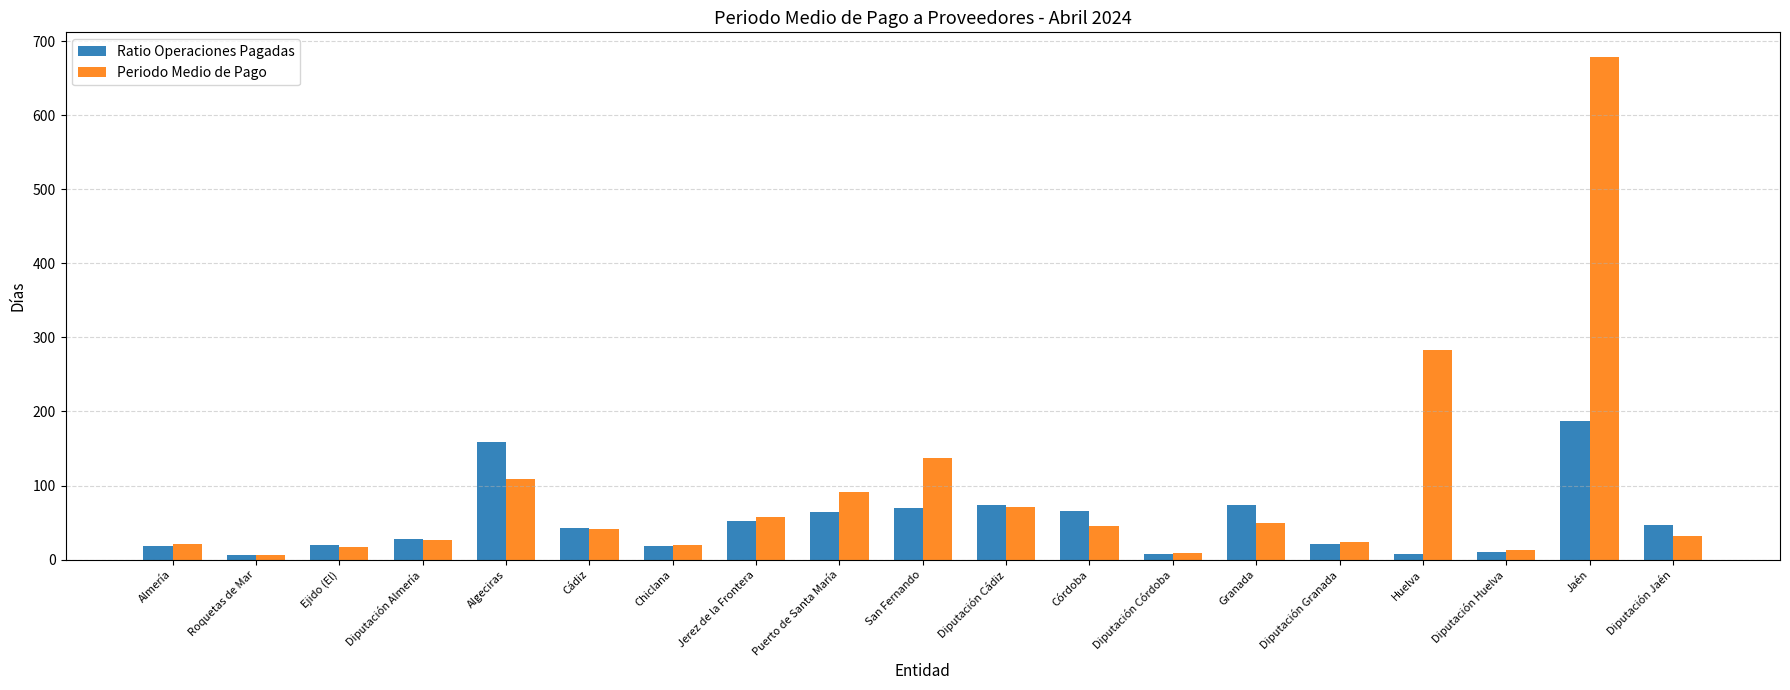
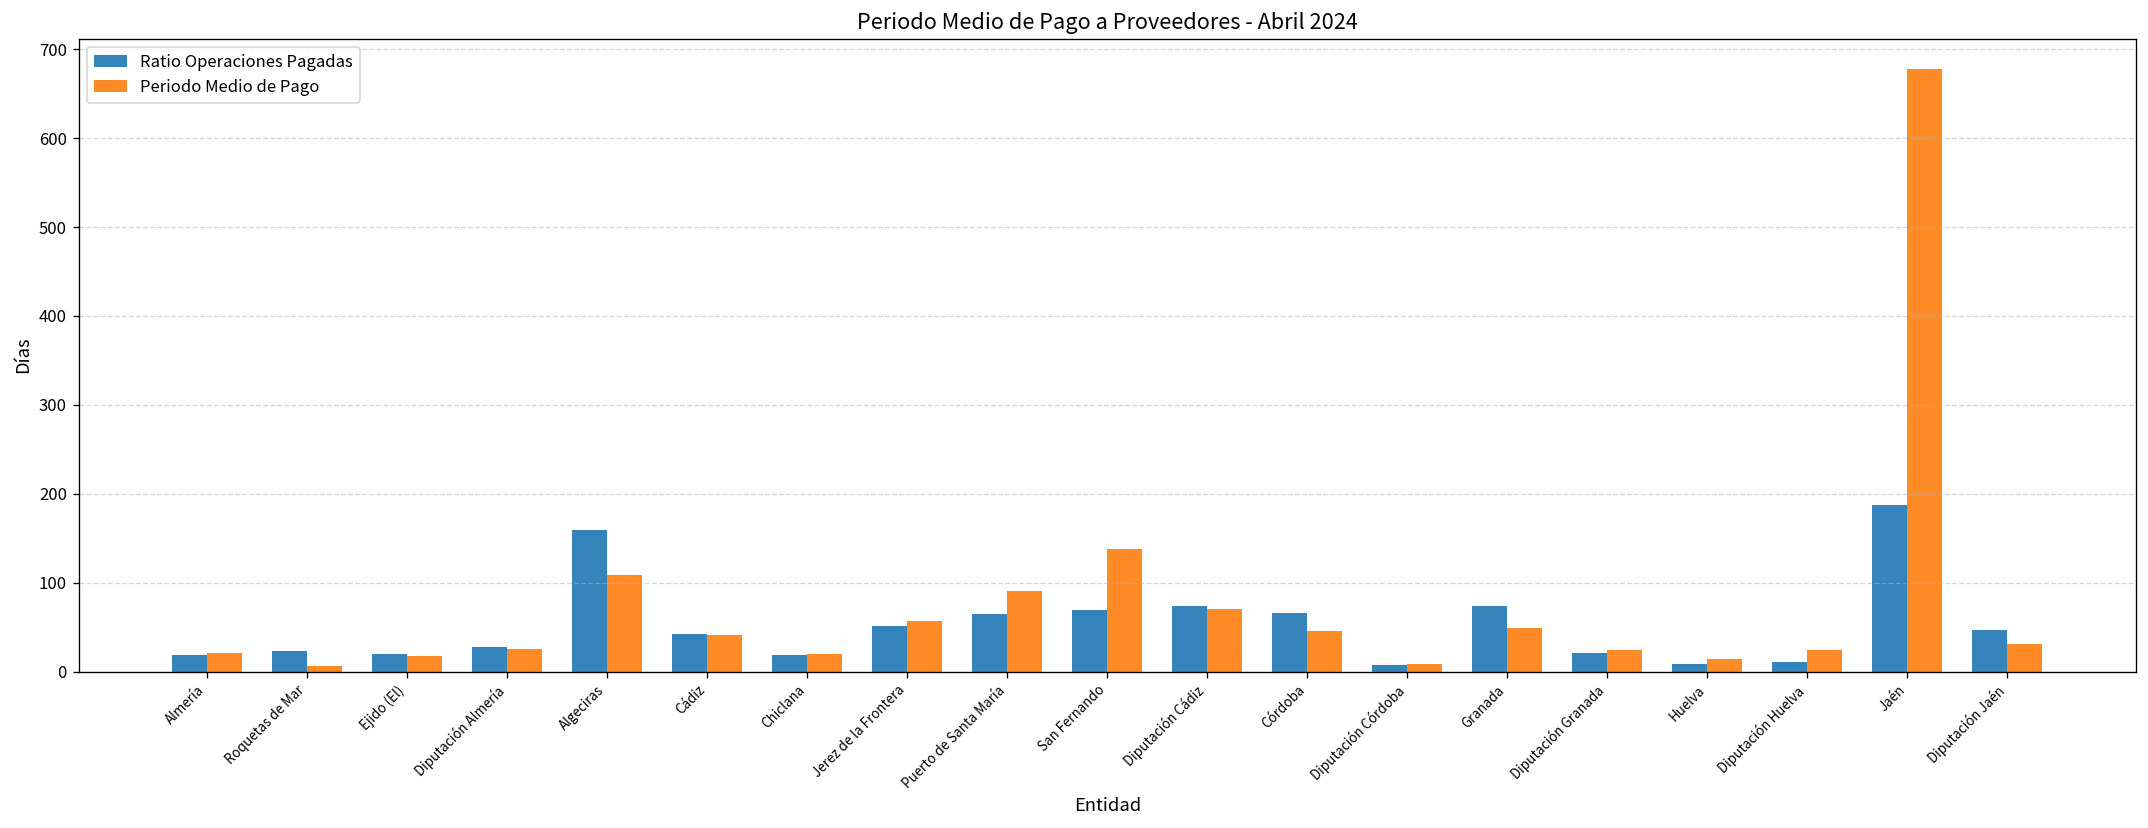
  {
    "Ratio Operaciones Pagadas": {
      "Almería": 20,
-     "Roquetas de Mar": 10,
+     "Roquetas de Mar": 20,
      "Ejido (El)": 20,
      "Diputación Almería": 30,
      "Algeciras": 160,
      "Cádiz": 40,
      "Chiclana": 20,
      "Jerez de la Frontera": 50,
      "Puerto de Santa María": 60,
      "San Fernando": 70,
      "Diputación Cádiz": 70,
      "Córdoba": 70,
      "Diputación Córdoba": 10,
      "Granada": 70,
      "Diputación Granada": 20,
      "Huelva": 10,
      "Diputación Huelva": 10,
      "Jaén": 190,
      "Diputación Jaén": 50
    },
    "Periodo Medio de Pago": {
      "Almería": 20,
      "Roquetas de Mar": 10,
      "Ejido (El)": 20,
      "Diputación Almería": 30,
      "Algeciras": 110,
      "Cádiz": 40,
      "Chiclana": 20,
      "Jerez de la Frontera": 60,
      "Puerto de Santa María": 90,
      "San Fernando": 140,
      "Diputación Cádiz": 70,
      "Córdoba": 50,
      "Diputación Córdoba": 10,
      "Granada": 50,
      "Diputación Granada": 20,
-     "Huelva": 280,
-     "Diputación Huelva": 10,
+     "Huelva": 10,
+     "Diputación Huelva": 20,
      "Jaén": 680,
      "Diputación Jaén": 30
    }
  }
